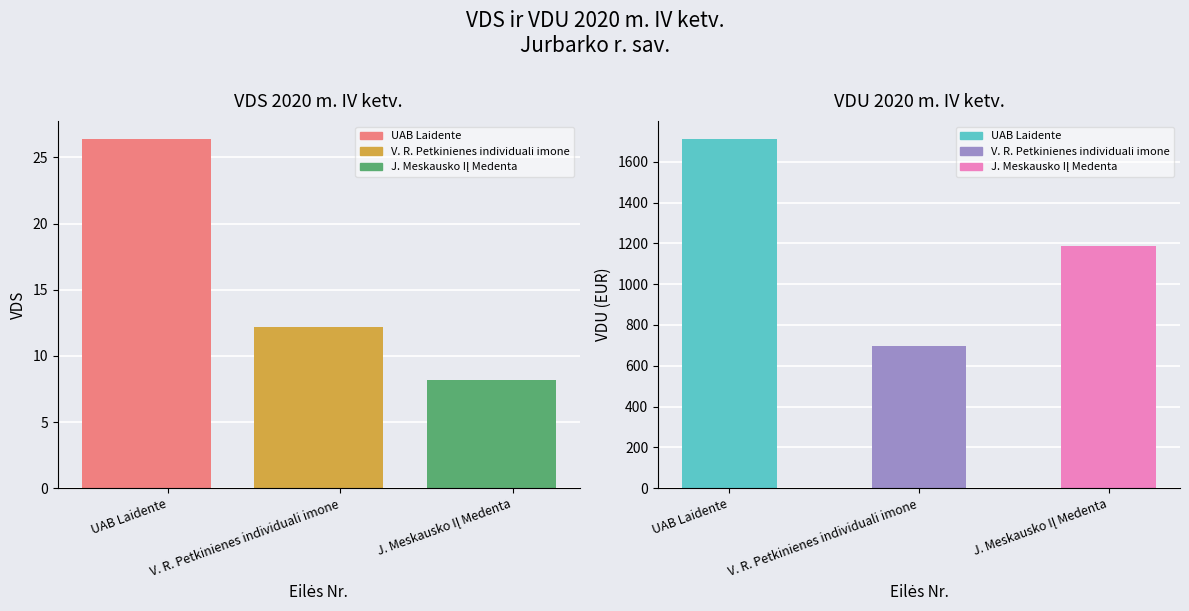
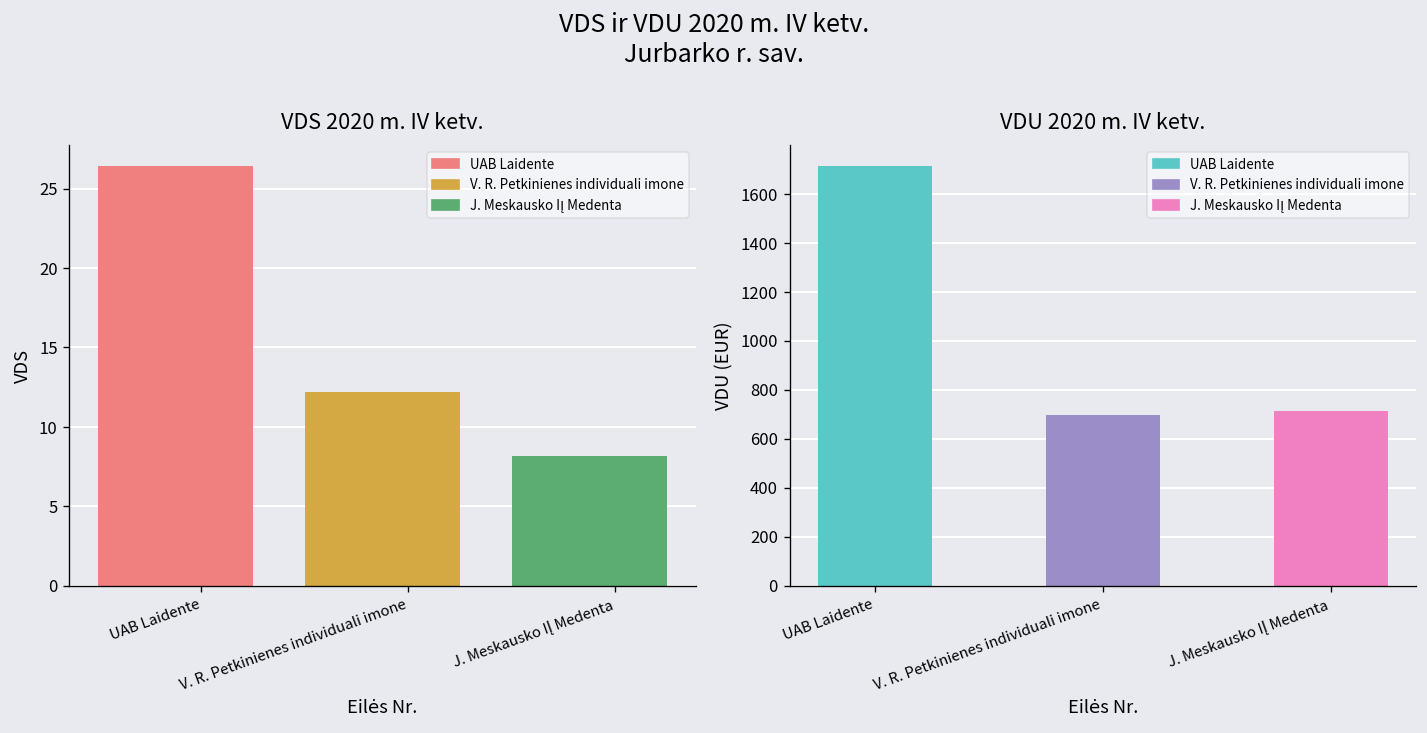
  {
    "VDU 2020 m. IV ketv.": {
      "UAB Laidente": 1710,
      "V. R. Petkinienes individuali imone": 700,
-     "J. Meskausko IĮ Medenta": 1190
+     "J. Meskausko IĮ Medenta": 710
    }
  }
